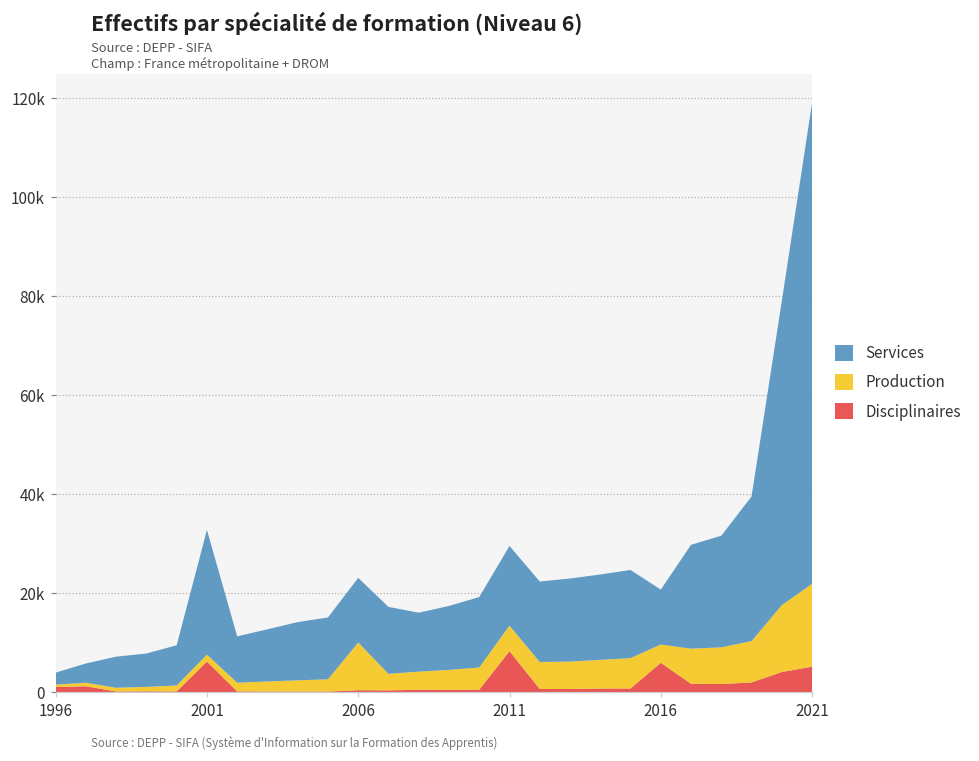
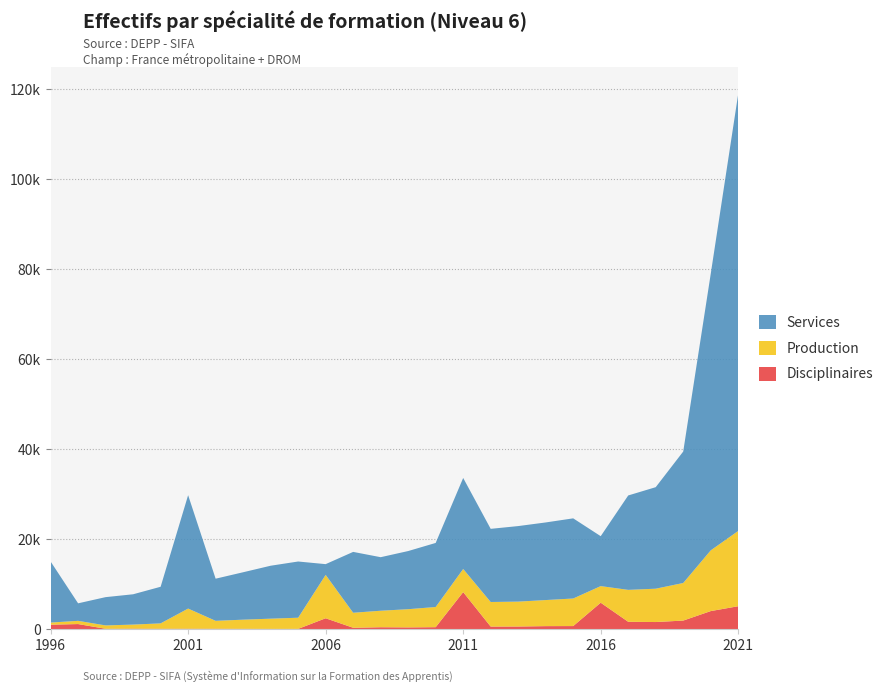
  {
    "Disciplinaires": {
-     "2001": 6000,
-     "2006": 0,
+     "2001": 0,
+     "2006": 2000,
      "2011": 8000,
      "2016": 6000,
      "2021": 5000
    },
    "Production": {
-     "2001": 1000,
+     "2001": 4000,
      "2006": 10000,
      "2011": 5000,
      "2016": 4000,
      "2021": 17000
    },
    "Services": {
-     "1996": 2000,
+     "1996": 14000,
      "2001": 25000,
-     "2006": 13000,
-     "2011": 16000,
+     "2006": 2000,
+     "2011": 20000,
      "2016": 11000,
      "2021": 97000
    }
  }
